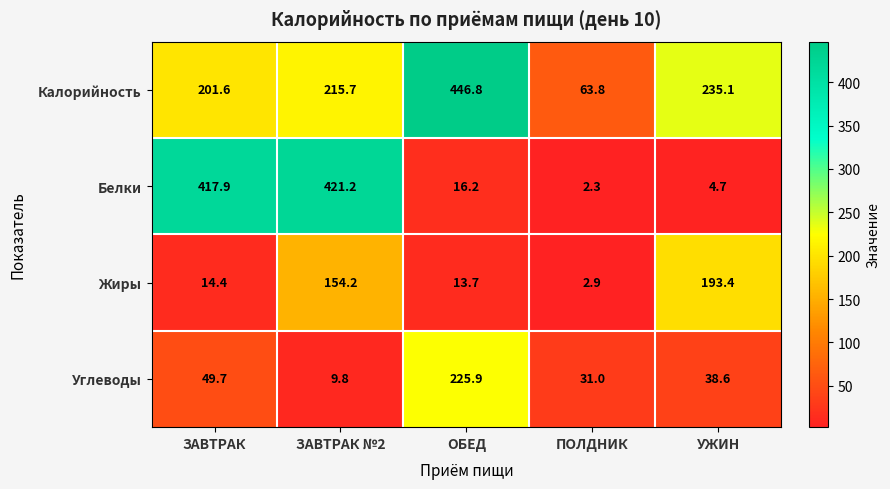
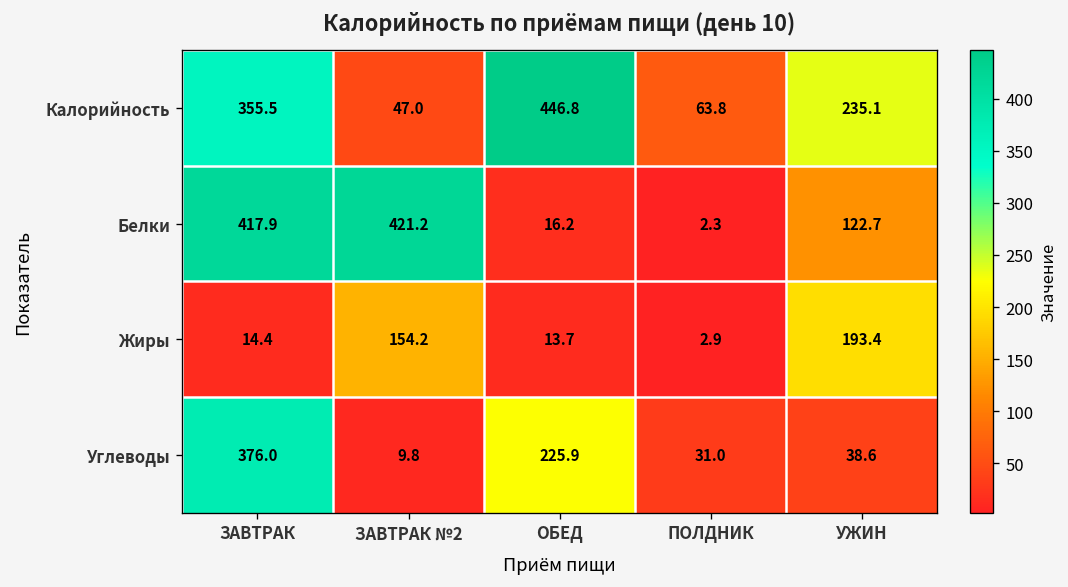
  {
    "Калорийность": {
-     "ЗАВТРАК": 201.6,
-     "ЗАВТРАК №2": 215.7,
+     "ЗАВТРАК": 355.5,
+     "ЗАВТРАК №2": 47.0,
      "ОБЕД": 446.8,
      "ПОЛДНИК": 63.8,
      "УЖИН": 235.1
    },
    "Белки": {
      "ЗАВТРАК": 417.9,
      "ЗАВТРАК №2": 421.2,
      "ОБЕД": 16.2,
      "ПОЛДНИК": 2.3,
-     "УЖИН": 4.7
+     "УЖИН": 122.7
    },
    "Жиры": {
      "ЗАВТРАК": 14.4,
      "ЗАВТРАК №2": 154.2,
      "ОБЕД": 13.7,
      "ПОЛДНИК": 2.9,
      "УЖИН": 193.4
    },
    "Углеводы": {
-     "ЗАВТРАК": 49.7,
+     "ЗАВТРАК": 376.0,
      "ЗАВТРАК №2": 9.8,
      "ОБЕД": 225.9,
      "ПОЛДНИК": 31.0,
      "УЖИН": 38.6
    }
  }
